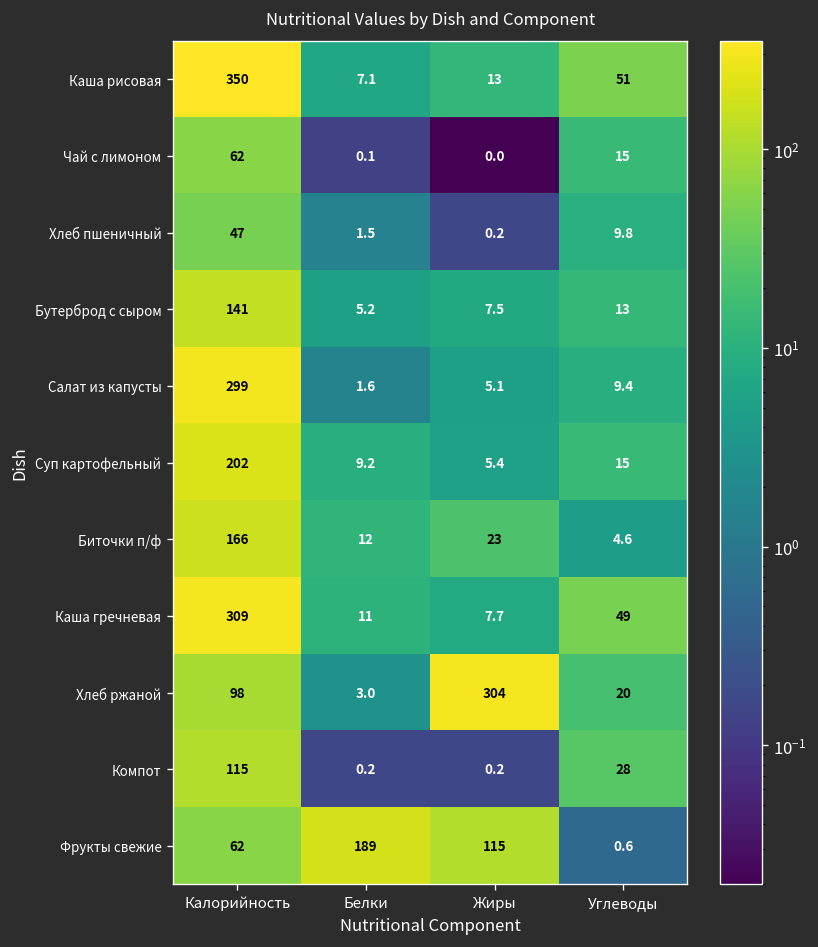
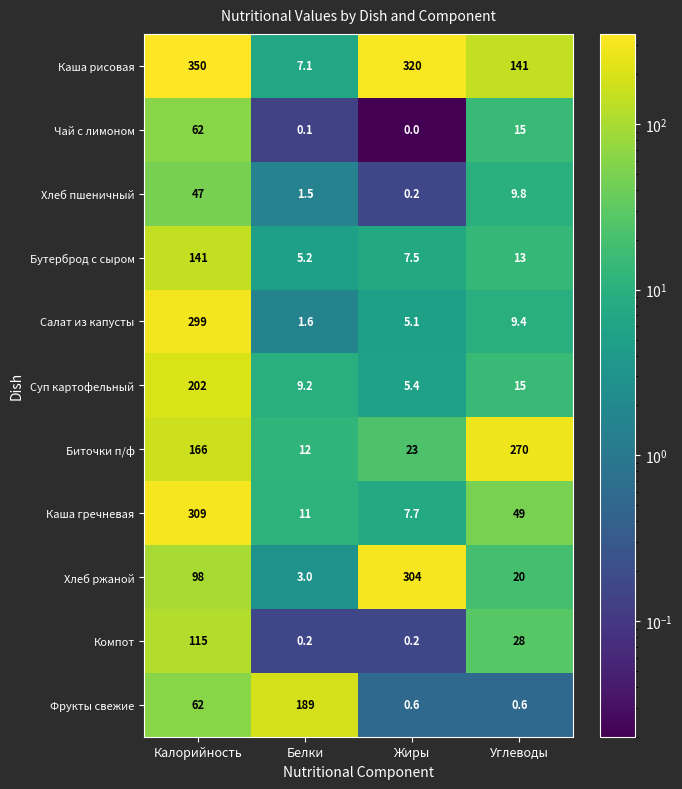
  {
    "Каша рисовая": {
      "Калорийность": 350,
      "Белки": 7.1,
-     "Жиры": 13,
-     "Углеводы": 51
+     "Жиры": 320,
+     "Углеводы": 141
    },
    "Чай с лимоном": {
      "Калорийность": 62,
      "Белки": 0.1,
      "Жиры": 0.0,
      "Углеводы": 15
    },
    "Хлеб пшеничный": {
      "Калорийность": 47,
      "Белки": 1.5,
      "Жиры": 0.2,
      "Углеводы": 9.8
    },
    "Бутерброд с сыром": {
      "Калорийность": 141,
      "Белки": 5.2,
      "Жиры": 7.5,
      "Углеводы": 13
    },
    "Салат из капусты": {
      "Калорийность": 299,
      "Белки": 1.6,
      "Жиры": 5.1,
      "Углеводы": 9.4
    },
    "Суп картофельный": {
      "Калорийность": 202,
      "Белки": 9.2,
      "Жиры": 5.4,
      "Углеводы": 15
    },
    "Биточки п/ф": {
      "Калорийность": 166,
      "Белки": 12,
      "Жиры": 23,
-     "Углеводы": 4.6
+     "Углеводы": 270
    },
    "Каша гречневая": {
      "Калорийность": 309,
      "Белки": 11,
      "Жиры": 7.7,
      "Углеводы": 49
    },
    "Хлеб ржаной": {
      "Калорийность": 98,
      "Белки": 3.0,
      "Жиры": 304,
      "Углеводы": 20
    },
    "Компот": {
      "Калорийность": 115,
      "Белки": 0.2,
      "Жиры": 0.2,
      "Углеводы": 28
    },
    "Фрукты свежие": {
      "Калорийность": 62,
      "Белки": 189,
-     "Жиры": 115,
+     "Жиры": 0.6,
      "Углеводы": 0.6
    }
  }
